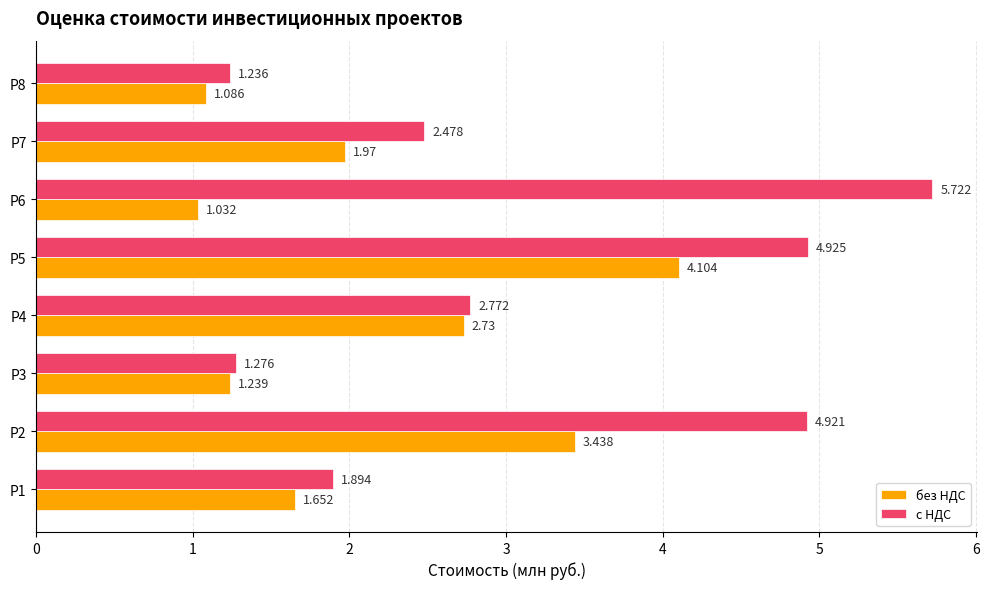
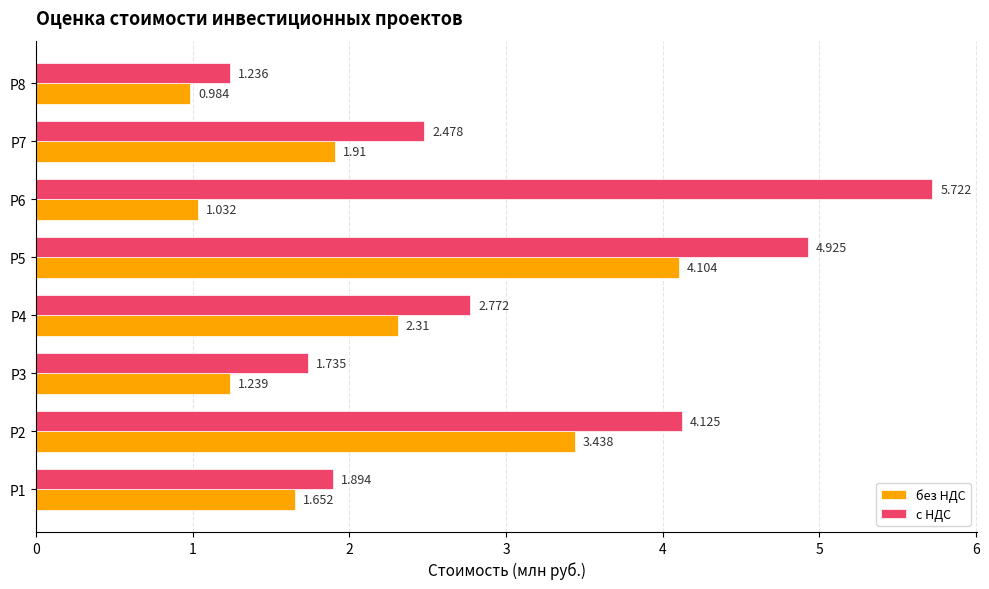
  {
    "без НДС": {
-     "Р8": 1.086,
-     "Р7": 1.97,
+     "Р8": 0.984,
+     "Р7": 1.91,
      "Р6": 1.032,
      "Р5": 4.104,
-     "Р4": 2.73,
+     "Р4": 2.31,
      "Р3": 1.239,
      "Р2": 3.438,
      "Р1": 1.652
    },
    "с НДС": {
      "Р8": 1.236,
      "Р7": 2.478,
      "Р6": 5.722,
      "Р5": 4.925,
      "Р4": 2.772,
-     "Р3": 1.276,
-     "Р2": 4.921,
+     "Р3": 1.735,
+     "Р2": 4.125,
      "Р1": 1.894
    }
  }
